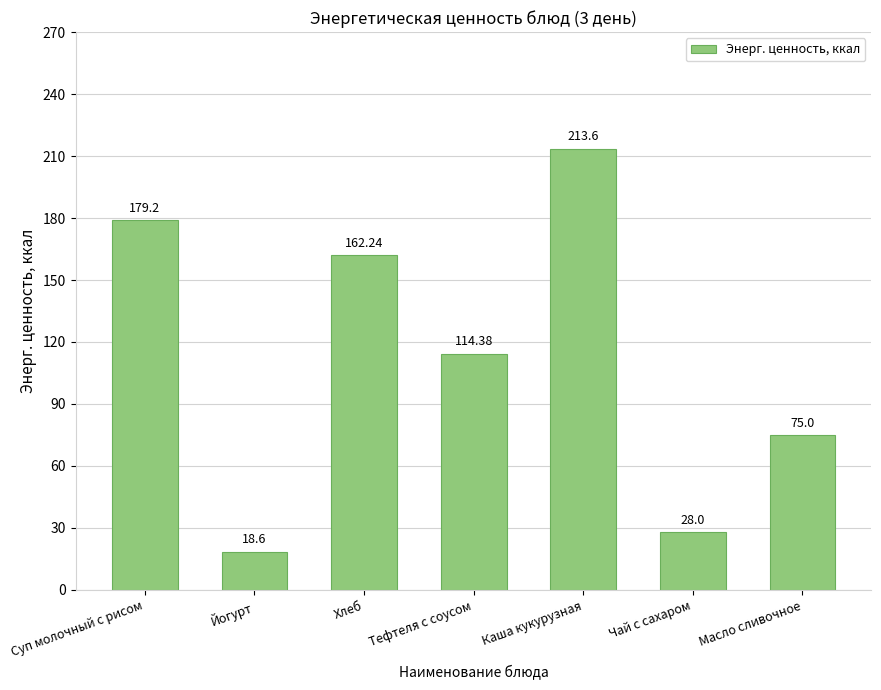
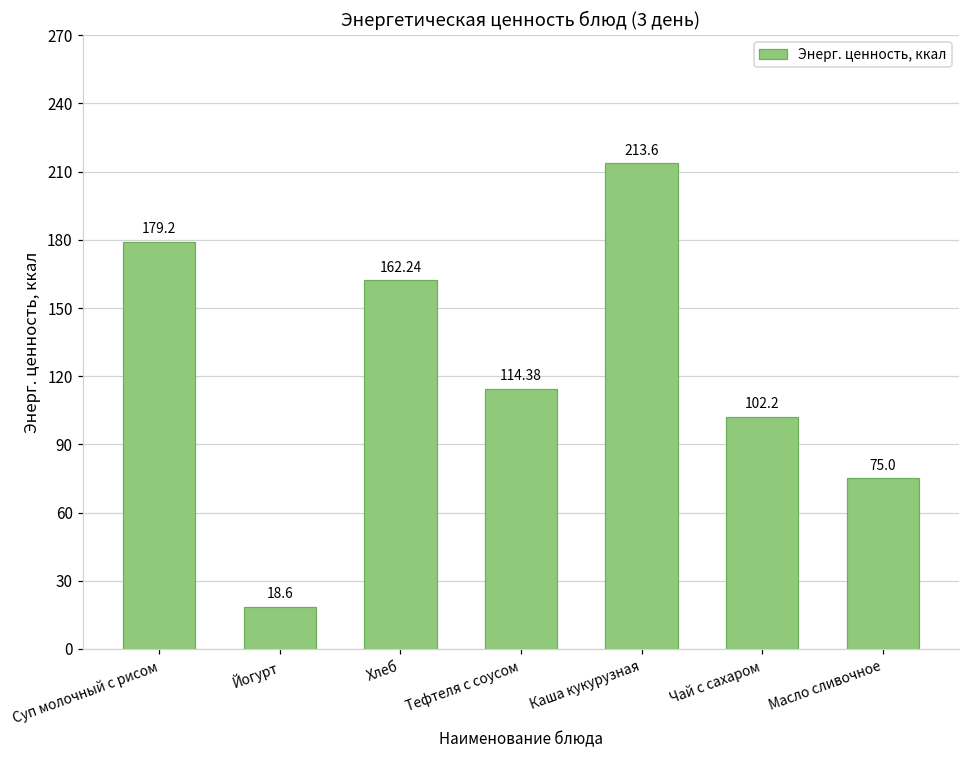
  {
    "Суп молочный с рисом": 179.2,
    "Йогурт": 18.6,
    "Хлеб": 162.24,
    "Тефтеля с соусом": 114.38,
    "Каша кукурузная": 213.6,
-   "Чай с сахаром": 28.0,
+   "Чай с сахаром": 102.2,
    "Масло сливочное": 75.0
  }
